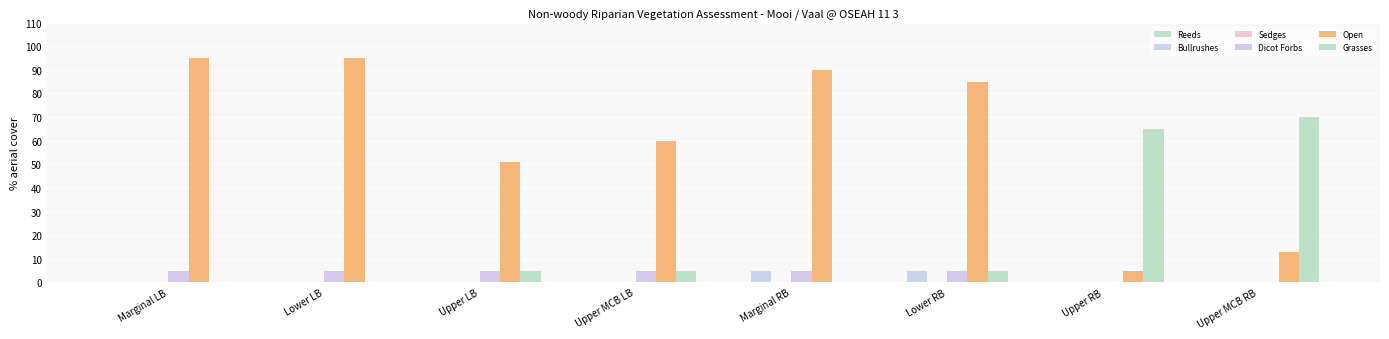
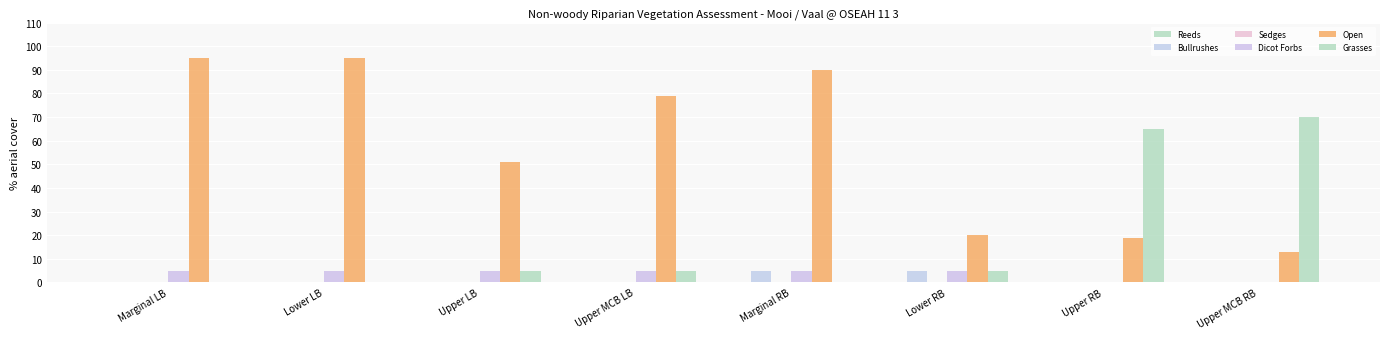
  {
    "Open": {
      "Marginal LB": 95,
      "Lower LB": 95,
      "Upper LB": 51,
-     "Upper MCB LB": 60,
+     "Upper MCB LB": 79,
      "Marginal RB": 90,
-     "Lower RB": 85,
-     "Upper RB": 5,
+     "Lower RB": 20,
+     "Upper RB": 19,
      "Upper MCB RB": 13
    }
  }
